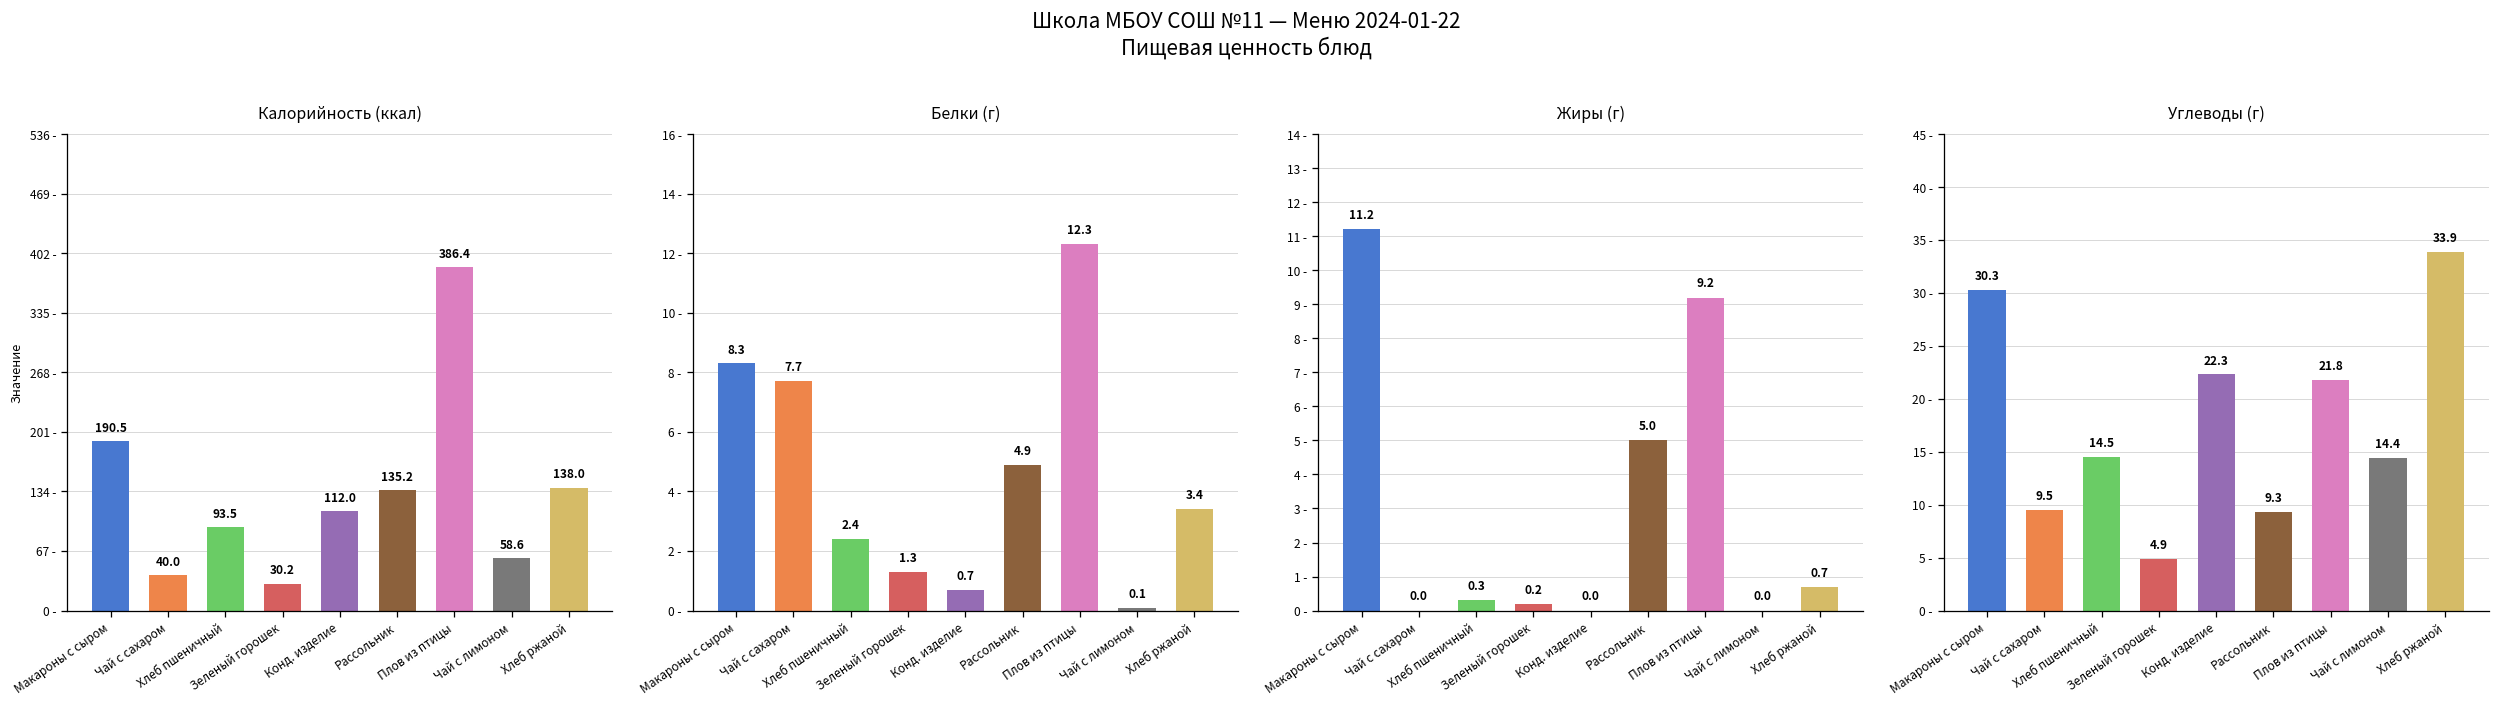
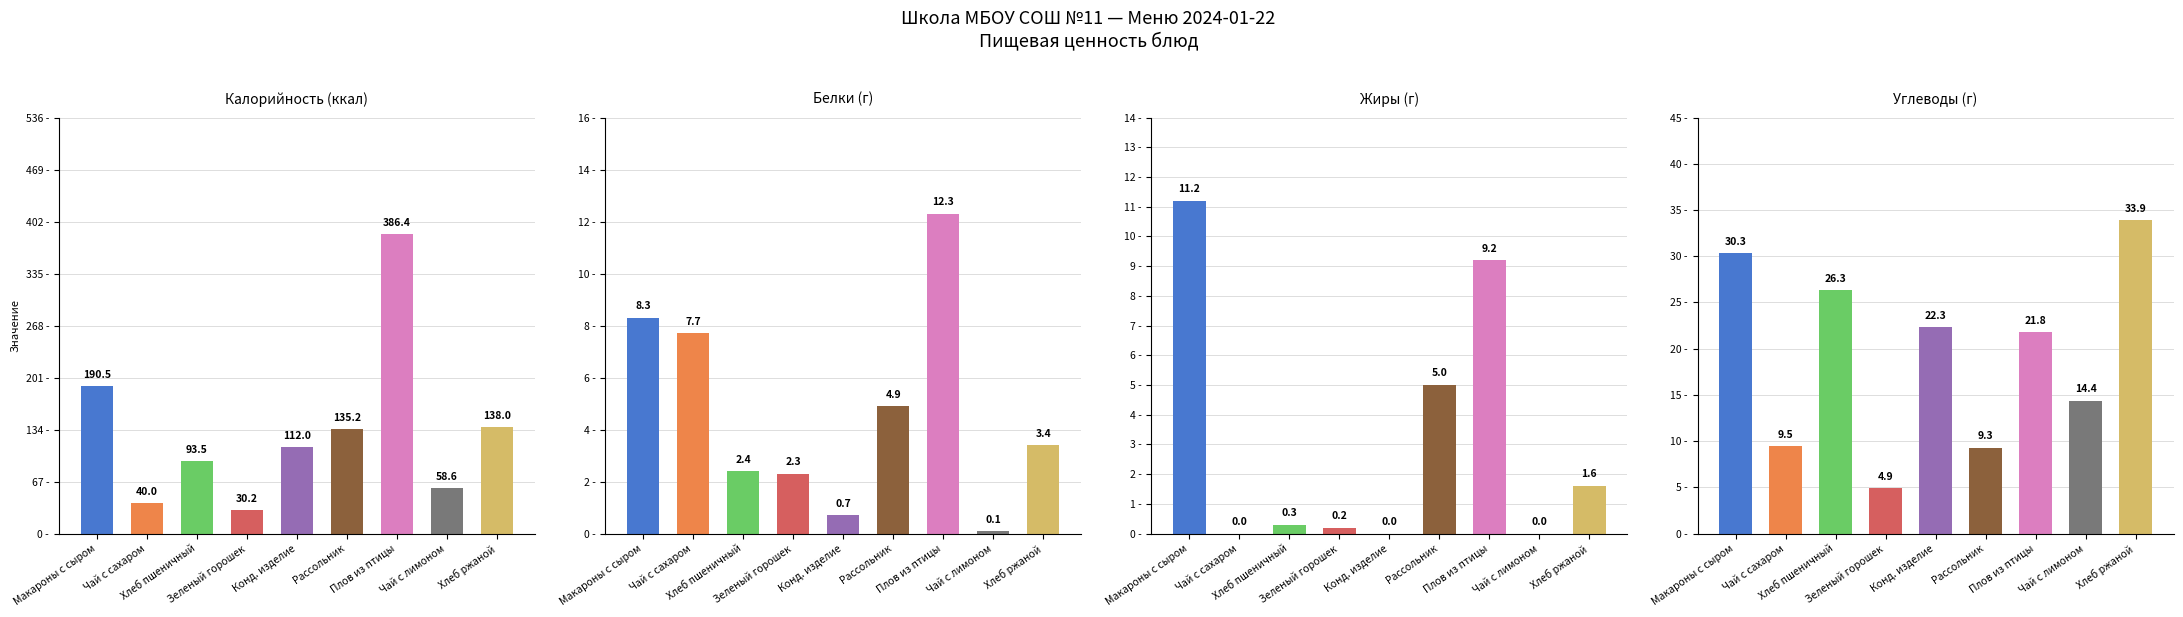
  {
    "Калорийность (ккал)": {
      "Макароны с сыром": 190.5,
      "Чай с сахаром": 40.0,
      "Хлеб пшеничный": 93.5,
      "Зеленый горошек": 30.2,
      "Конд. изделие": 112.0,
      "Рассольник": 135.2,
      "Плов из птицы": 386.4,
      "Чай с лимоном": 58.6,
      "Хлеб ржаной": 138.0
    },
    "Белки (г)": {
      "Макароны с сыром": 8.3,
      "Чай с сахаром": 7.7,
      "Хлеб пшеничный": 2.4,
-     "Зеленый горошек": 1.3,
+     "Зеленый горошек": 2.3,
      "Конд. изделие": 0.7,
      "Рассольник": 4.9,
      "Плов из птицы": 12.3,
      "Чай с лимоном": 0.1,
      "Хлеб ржаной": 3.4
    },
    "Жиры (г)": {
      "Макароны с сыром": 11.2,
      "Чай с сахаром": 0.0,
      "Хлеб пшеничный": 0.3,
      "Зеленый горошек": 0.2,
      "Конд. изделие": 0.0,
      "Рассольник": 5.0,
      "Плов из птицы": 9.2,
      "Чай с лимоном": 0.0,
-     "Хлеб ржаной": 0.7
+     "Хлеб ржаной": 1.6
    },
    "Углеводы (г)": {
      "Макароны с сыром": 30.3,
      "Чай с сахаром": 9.5,
-     "Хлеб пшеничный": 14.5,
+     "Хлеб пшеничный": 26.3,
      "Зеленый горошек": 4.9,
      "Конд. изделие": 22.3,
      "Рассольник": 9.3,
      "Плов из птицы": 21.8,
      "Чай с лимоном": 14.4,
      "Хлеб ржаной": 33.9
    }
  }
